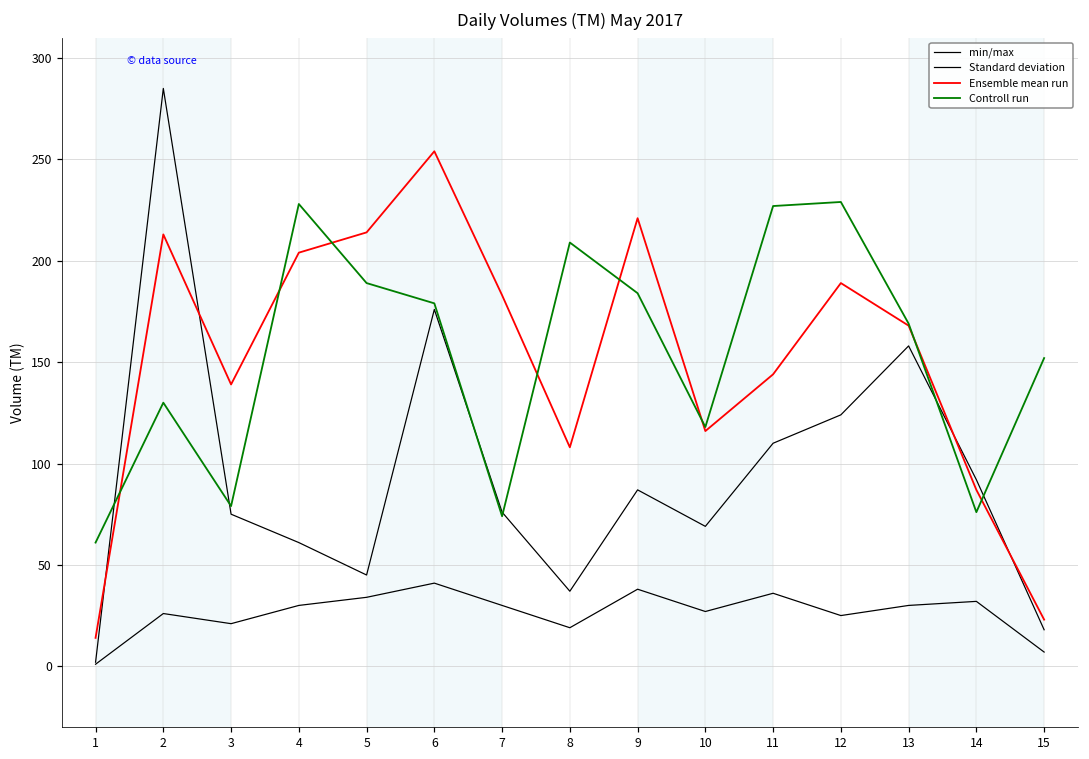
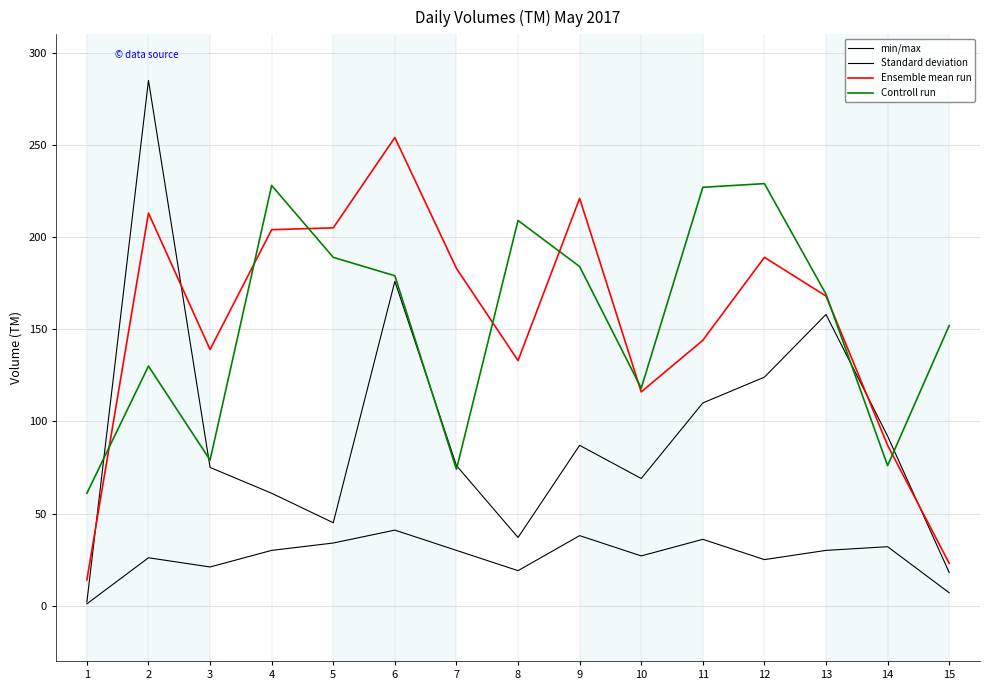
  {
    "Ensemble mean run": {
      "1": 14,
      "2": 213,
      "3": 139,
      "4": 204,
-     "5": 214,
+     "5": 205,
      "6": 254,
      "7": 183,
-     "8": 108,
+     "8": 133,
      "9": 221,
      "10": 116,
      "11": 144,
      "12": 189,
      "14": 87,
      "15": 23
    },
    "Controll run": {
      "1": 61,
      "2": 130,
      "3": 79,
      "4": 228,
      "5": 189,
      "6": 179,
      "7": 74,
      "8": 209,
      "9": 184,
      "10": 118,
      "11": 227,
      "12": 229,
      "14": 76,
      "15": 152
    }
  }
